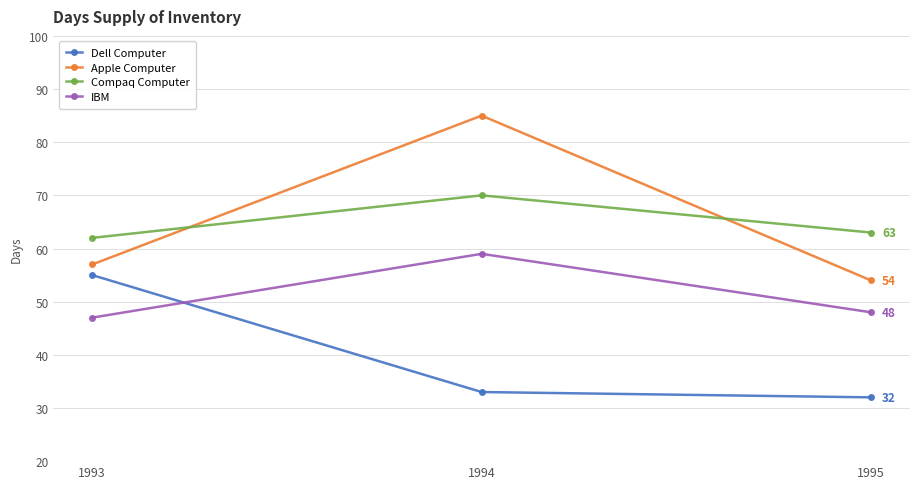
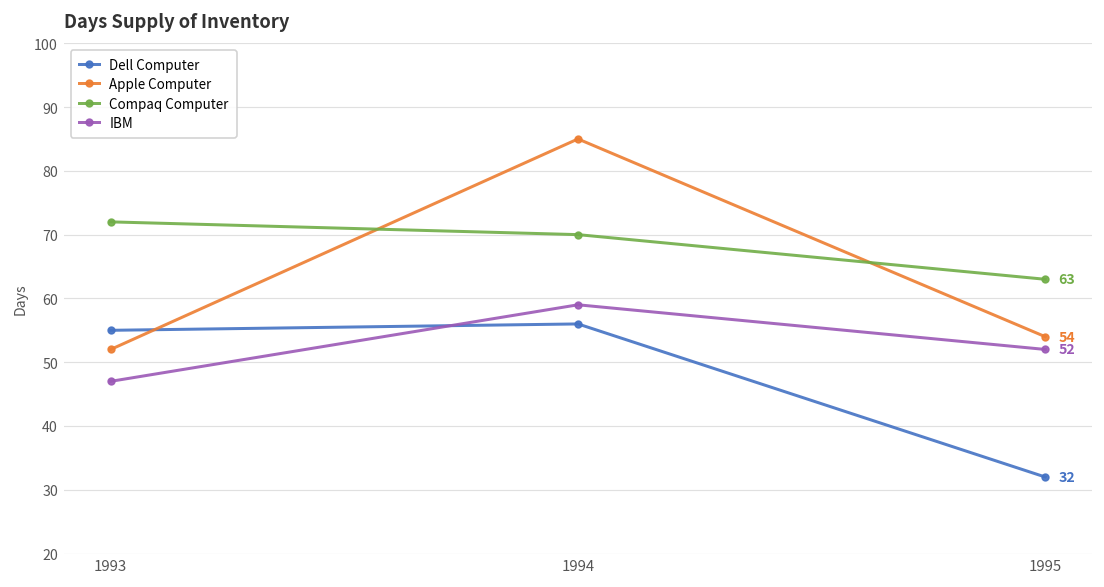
  {
    "Dell Computer": {
      "1993": 55,
-     "1994": 33
+     "1994": 56
    },
    "Apple Computer": {
-     "1993": 57,
+     "1993": 52,
      "1994": 85
    },
    "Compaq Computer": {
-     "1993": 62,
+     "1993": 72,
      "1994": 70
    },
    "IBM": {
-     "1995": 48
+     "1995": 52
    }
  }
